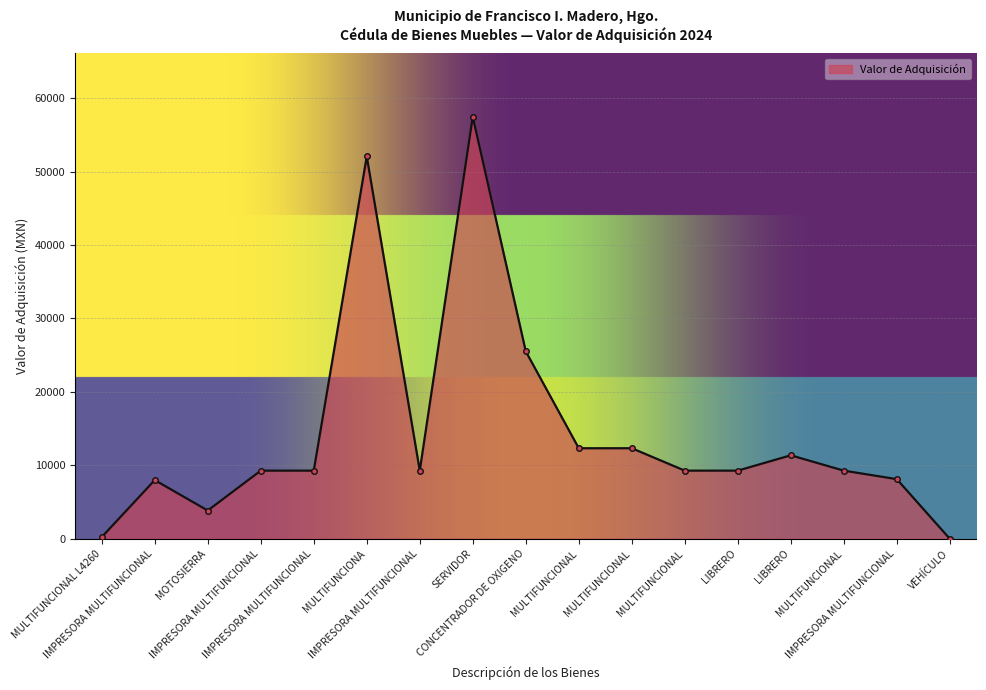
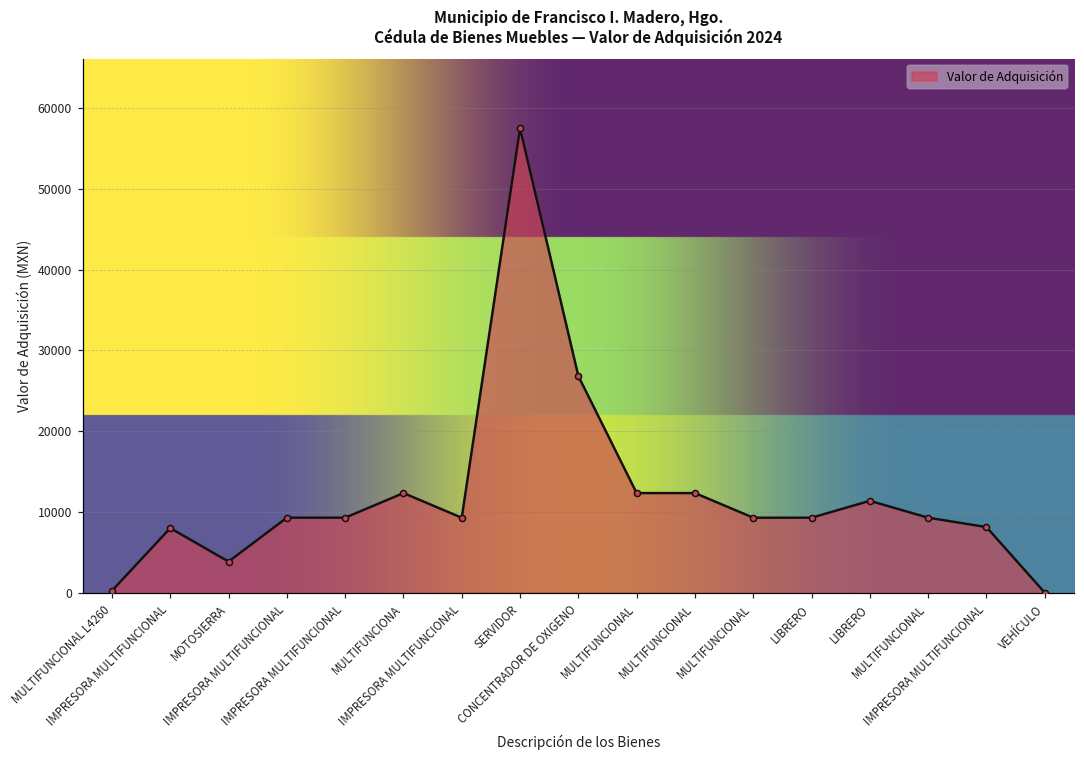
  {
    "MULTIFUNCIONAL L4260": 0,
    "MOTOSIERRA": 4000,
-   "MULTIFUNCIONA": 52000,
+   "MULTIFUNCIONA": 12000,
    "SERVIDOR": 57000,
-   "CONCENTRADOR DE OXIGENO": 26000,
+   "CONCENTRADOR DE OXIGENO": 27000,
    "VEHÍCULO": 0
  }
